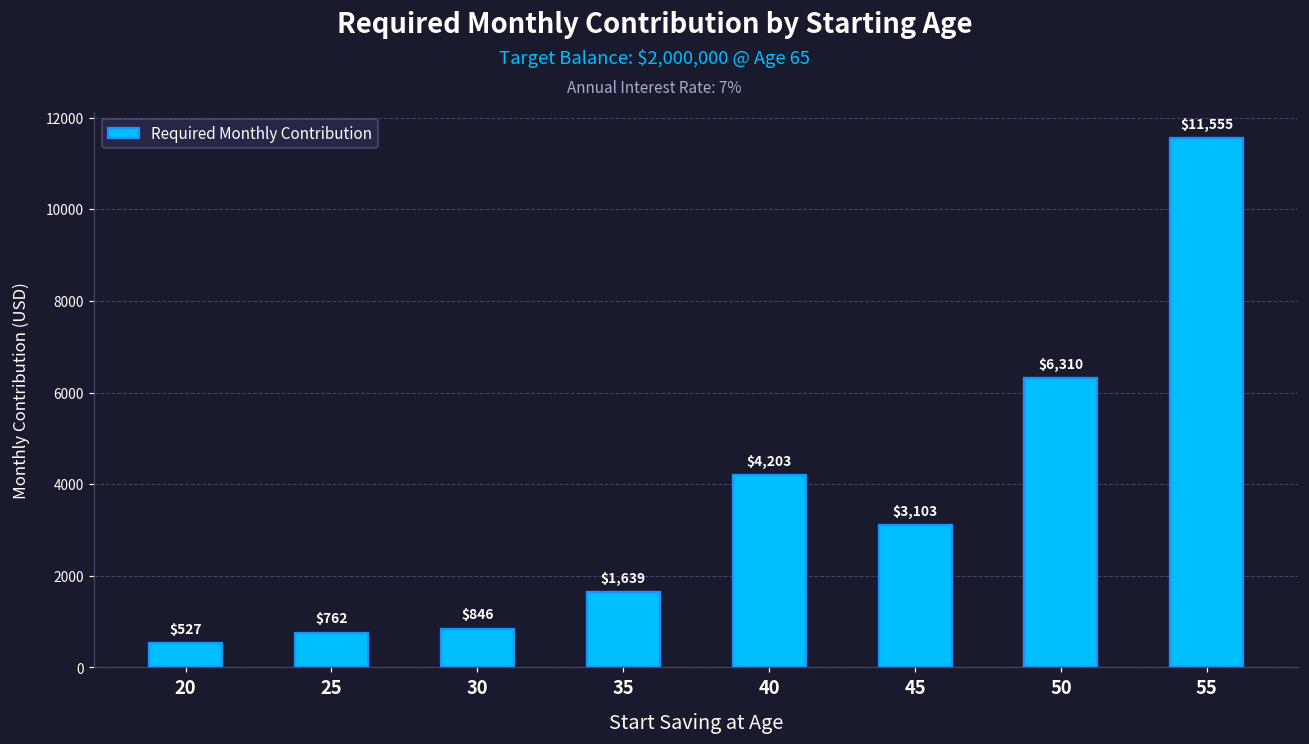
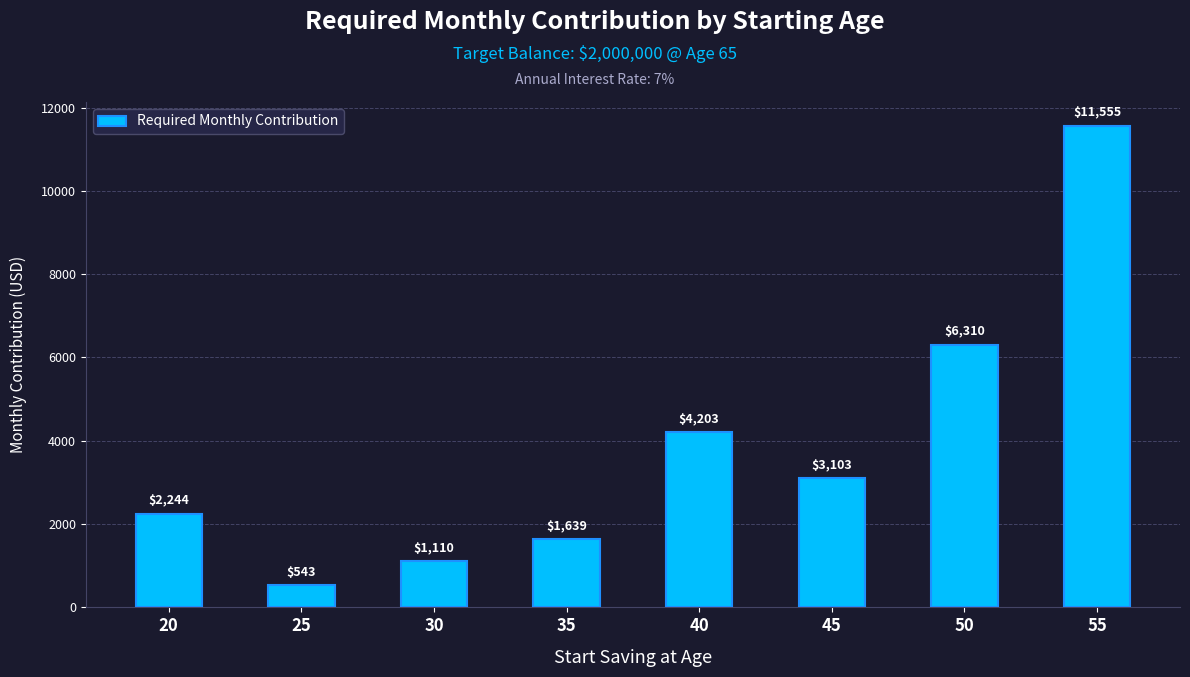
  {
-   "20": "$527",
-   "25": "$762",
-   "30": "$846",
+   "20": "$2,244",
+   "25": "$543",
+   "30": "$1,110",
    "35": "$1,639",
    "40": "$4,203",
    "45": "$3,103",
    "50": "$6,310",
    "55": "$11,555"
  }
